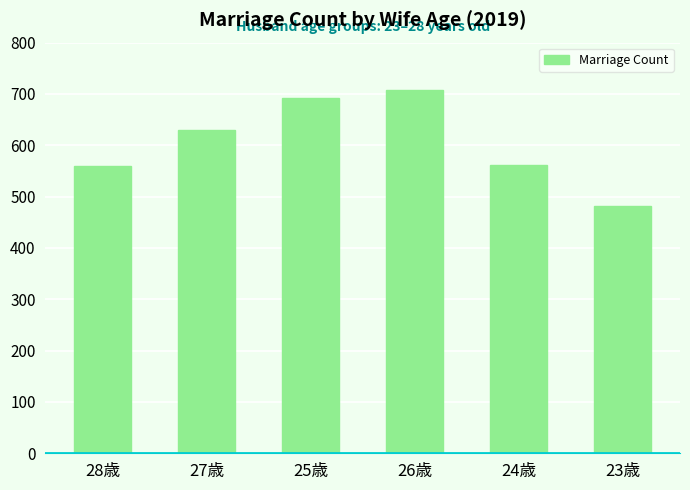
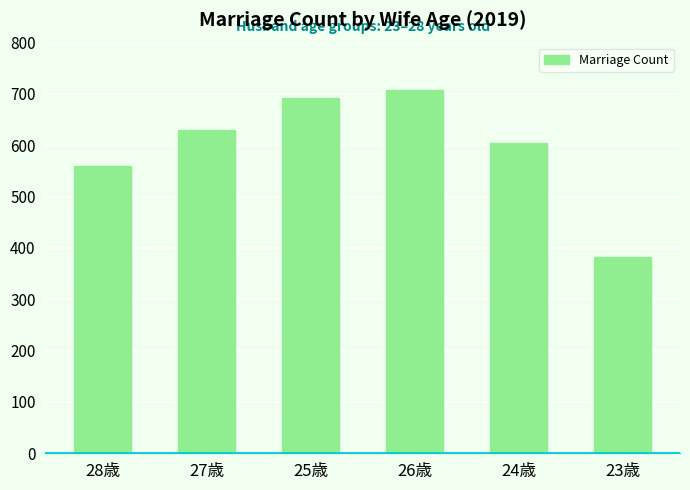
  {
    "28歳": 560,
    "27歳": 630,
    "25歳": 690,
    "26歳": 710,
-   "24歳": 560,
-   "23歳": 480
+   "24歳": 610,
+   "23歳": 380
  }
